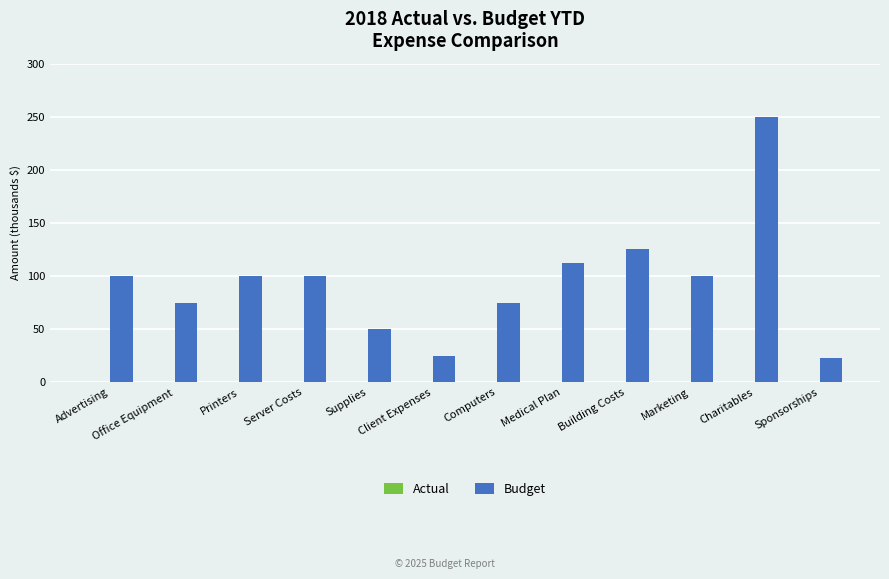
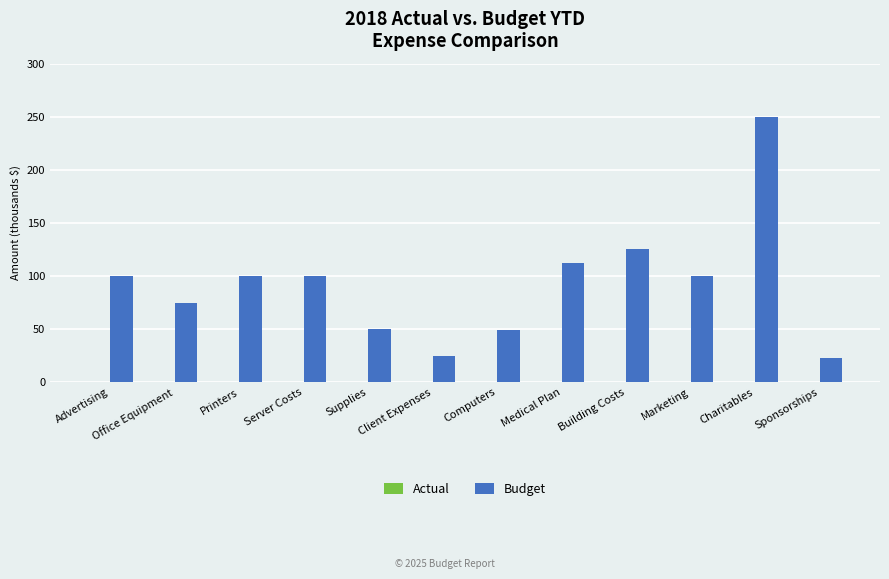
  {
    "Actual": {
      "Advertising": 0,
      "Office Equipment": 0,
      "Printers": 0,
      "Server Costs": 0,
      "Supplies": 0,
      "Client Expenses": 0,
      "Computers": 0,
      "Medical Plan": 0,
      "Building Costs": 0,
      "Marketing": 0,
      "Charitables": 0,
      "Sponsorships": 0
    },
    "Budget": {
      "Advertising": 100,
      "Office Equipment": 74,
      "Printers": 100,
      "Server Costs": 100,
      "Supplies": 50,
      "Client Expenses": 25,
-     "Computers": 75,
+     "Computers": 49,
      "Medical Plan": 113,
      "Building Costs": 125,
      "Marketing": 100,
      "Charitables": 250,
      "Sponsorships": 22
    }
  }
